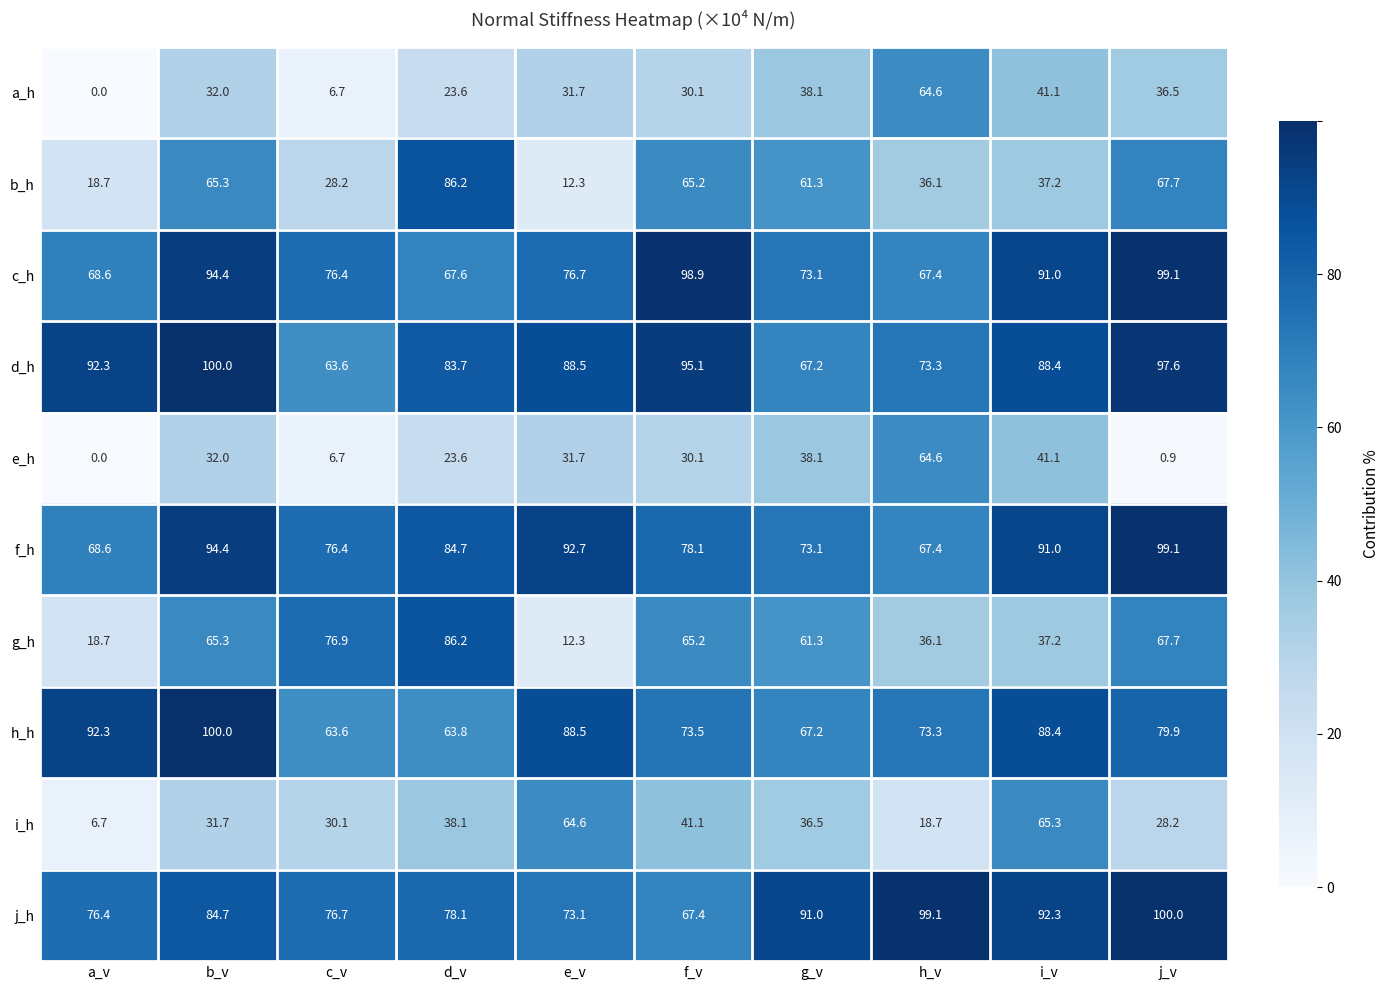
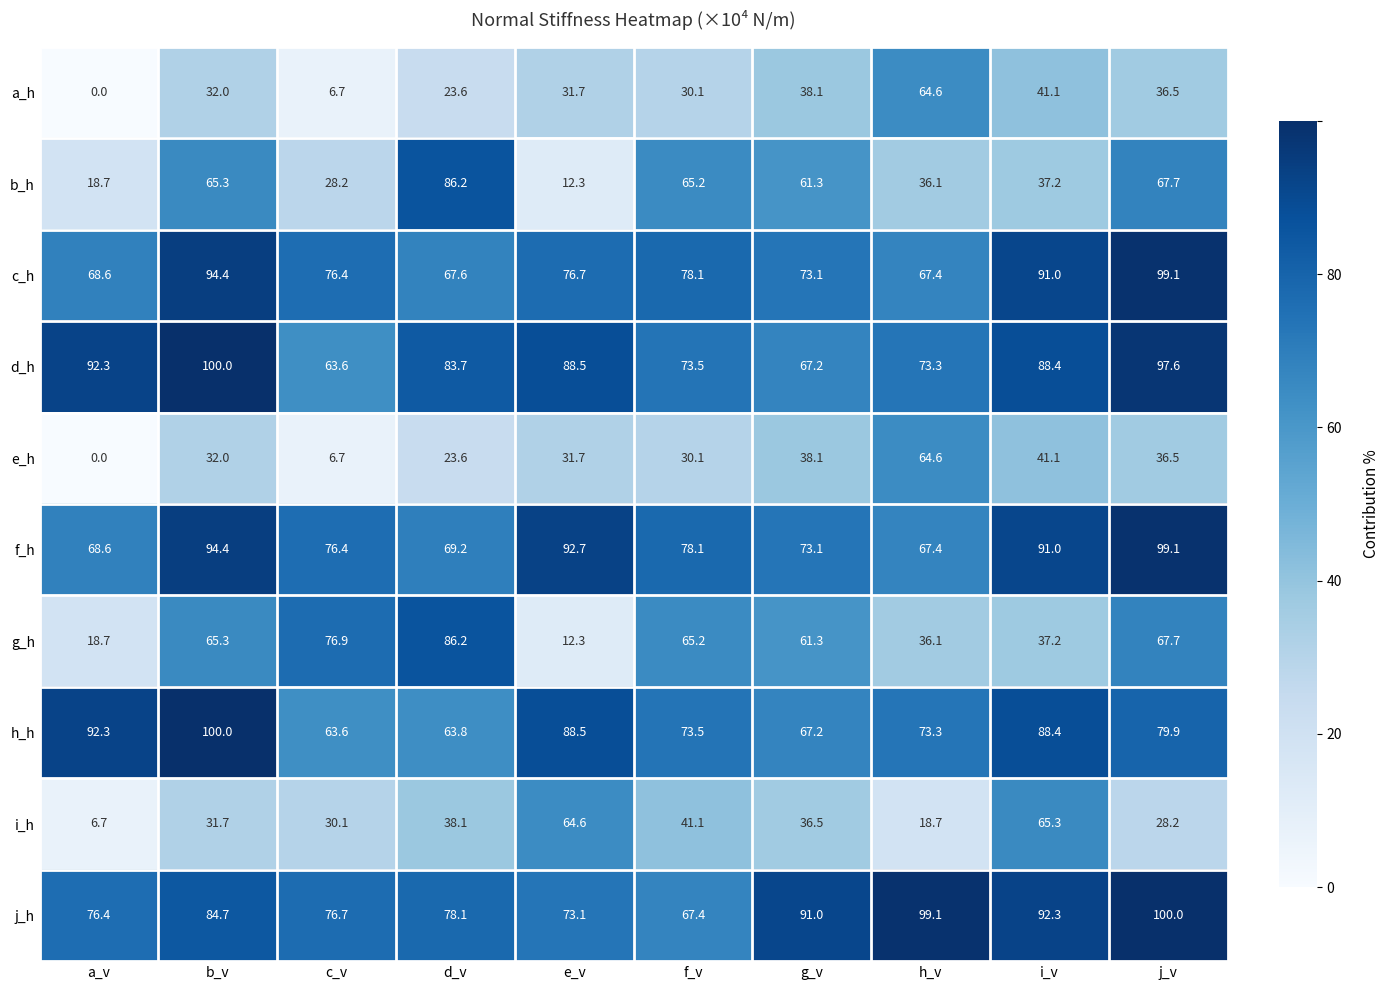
  {
    "a_h": {
      "a_v": 0.0,
      "b_v": 32.0,
      "c_v": 6.7,
      "d_v": 23.6,
      "e_v": 31.7,
      "f_v": 30.1,
      "g_v": 38.1,
      "h_v": 64.6,
      "i_v": 41.1,
      "j_v": 36.5
    },
    "b_h": {
      "a_v": 18.7,
      "b_v": 65.3,
      "c_v": 28.2,
      "d_v": 86.2,
      "e_v": 12.3,
      "f_v": 65.2,
      "g_v": 61.3,
      "h_v": 36.1,
      "i_v": 37.2,
      "j_v": 67.7
    },
    "c_h": {
      "a_v": 68.6,
      "b_v": 94.4,
      "c_v": 76.4,
      "d_v": 67.6,
      "e_v": 76.7,
-     "f_v": 98.9,
+     "f_v": 78.1,
      "g_v": 73.1,
      "h_v": 67.4,
      "i_v": 91.0,
      "j_v": 99.1
    },
    "d_h": {
      "a_v": 92.3,
      "b_v": 100.0,
      "c_v": 63.6,
      "d_v": 83.7,
      "e_v": 88.5,
-     "f_v": 95.1,
+     "f_v": 73.5,
      "g_v": 67.2,
      "h_v": 73.3,
      "i_v": 88.4,
      "j_v": 97.6
    },
    "e_h": {
      "a_v": 0.0,
      "b_v": 32.0,
      "c_v": 6.7,
      "d_v": 23.6,
      "e_v": 31.7,
      "f_v": 30.1,
      "g_v": 38.1,
      "h_v": 64.6,
      "i_v": 41.1,
-     "j_v": 0.9
+     "j_v": 36.5
    },
    "f_h": {
      "a_v": 68.6,
      "b_v": 94.4,
      "c_v": 76.4,
-     "d_v": 84.7,
+     "d_v": 69.2,
      "e_v": 92.7,
      "f_v": 78.1,
      "g_v": 73.1,
      "h_v": 67.4,
      "i_v": 91.0,
      "j_v": 99.1
    },
    "g_h": {
      "a_v": 18.7,
      "b_v": 65.3,
      "c_v": 76.9,
      "d_v": 86.2,
      "e_v": 12.3,
      "f_v": 65.2,
      "g_v": 61.3,
      "h_v": 36.1,
      "i_v": 37.2,
      "j_v": 67.7
    },
    "h_h": {
      "a_v": 92.3,
      "b_v": 100.0,
      "c_v": 63.6,
      "d_v": 63.8,
      "e_v": 88.5,
      "f_v": 73.5,
      "g_v": 67.2,
      "h_v": 73.3,
      "i_v": 88.4,
      "j_v": 79.9
    },
    "i_h": {
      "a_v": 6.7,
      "b_v": 31.7,
      "c_v": 30.1,
      "d_v": 38.1,
      "e_v": 64.6,
      "f_v": 41.1,
      "g_v": 36.5,
      "h_v": 18.7,
      "i_v": 65.3,
      "j_v": 28.2
    },
    "j_h": {
      "a_v": 76.4,
      "b_v": 84.7,
      "c_v": 76.7,
      "d_v": 78.1,
      "e_v": 73.1,
      "f_v": 67.4,
      "g_v": 91.0,
      "h_v": 99.1,
      "i_v": 92.3,
      "j_v": 100.0
    }
  }
